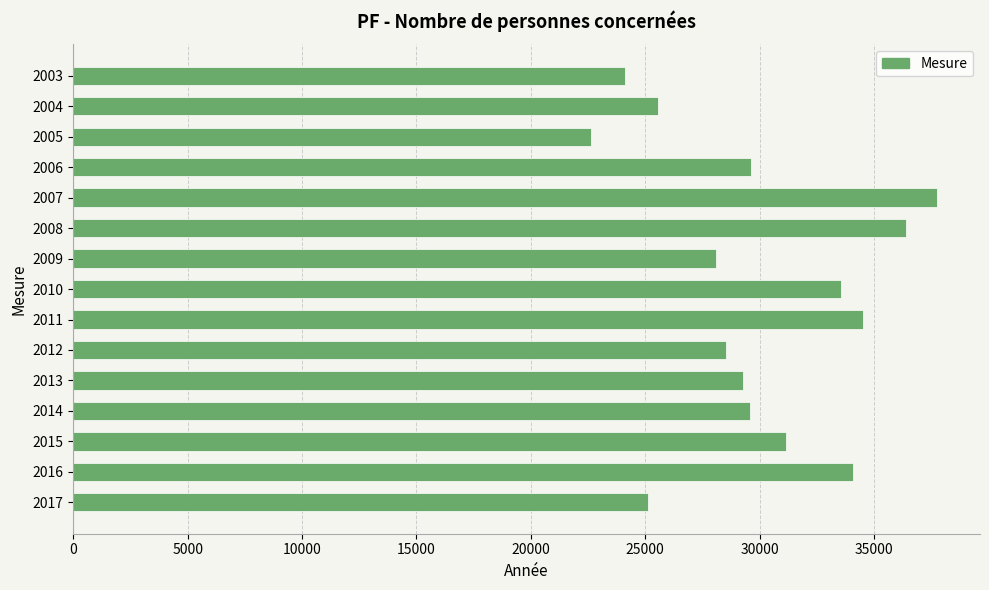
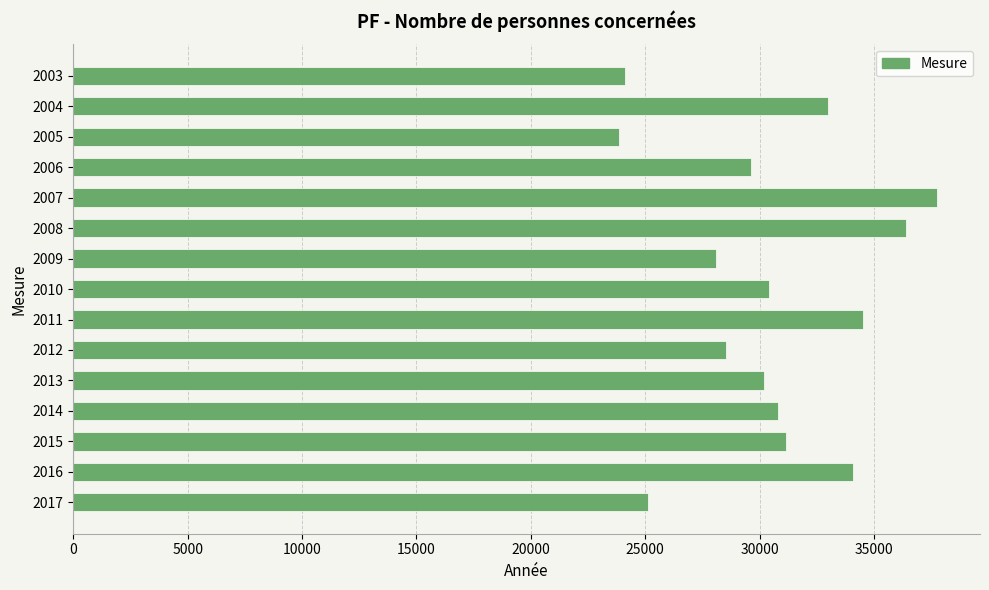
  {
    "2003": 24100,
-   "2004": 25500,
-   "2005": 22600,
+   "2004": 33000,
+   "2005": 23900,
    "2006": 29600,
    "2007": 37800,
    "2008": 36400,
    "2009": 28100,
-   "2010": 33600,
+   "2010": 30400,
    "2011": 34500,
    "2012": 28500,
-   "2013": 29300,
-   "2014": 29600,
+   "2013": 30200,
+   "2014": 30800,
    "2015": 31200,
    "2016": 34100,
    "2017": 25100
  }
